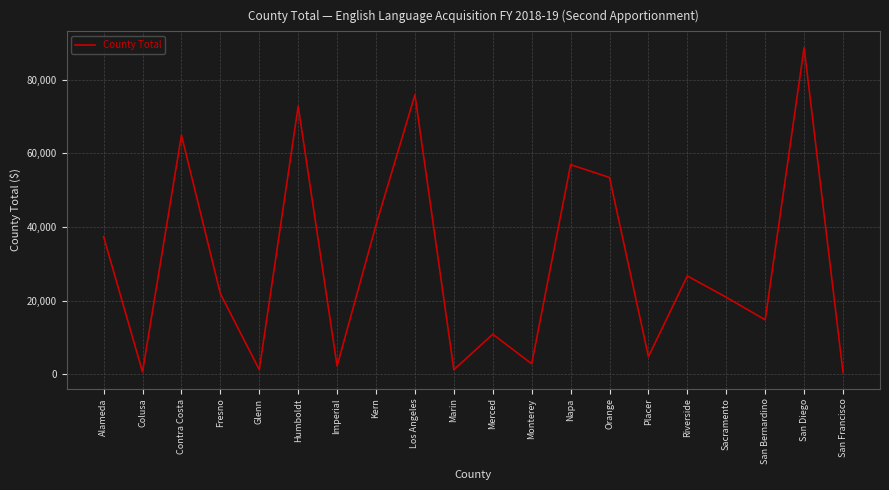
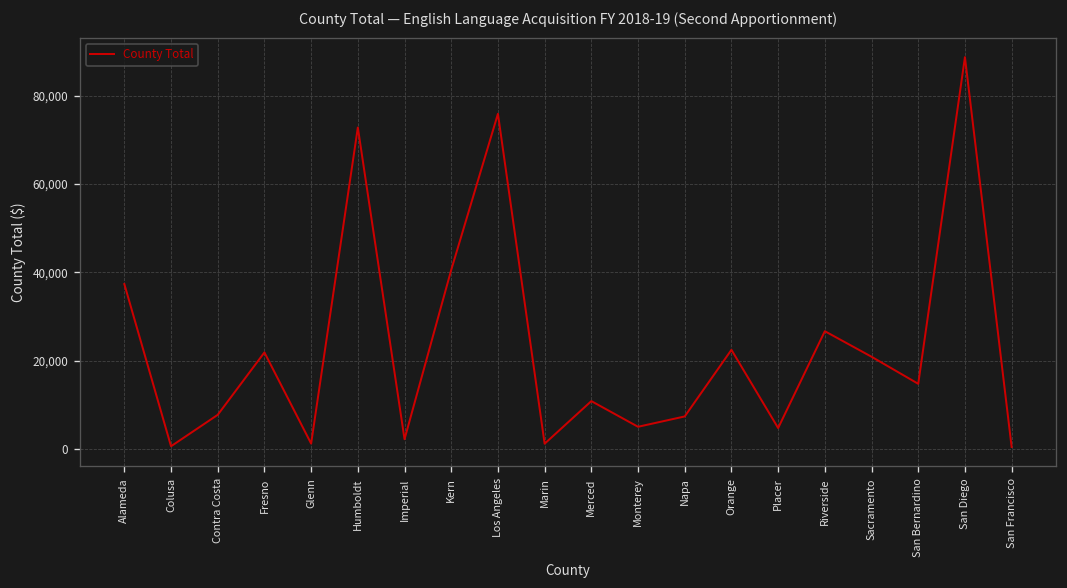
  {
    "Alameda": "37,000",
    "Colusa": "1,000",
-   "Contra Costa": "65,000",
+   "Contra Costa": "8,000",
    "Fresno": "22,000",
    "Glenn": "1,000",
    "Humboldt": "73,000",
    "Imperial": "2,000",
    "Kern": "41,000",
    "Los Angeles": "76,000",
    "Marin": "1,000",
    "Merced": "11,000",
-   "Monterey": "3,000",
-   "Napa": "57,000",
-   "Orange": "53,000",
+   "Monterey": "5,000",
+   "Napa": "7,000",
+   "Orange": "22,000",
    "Placer": "5,000",
    "Riverside": "27,000",
    "Sacramento": "21,000",
    "San Bernardino": "15,000",
    "San Diego": "89,000",
    "San Francisco": "0"
  }
